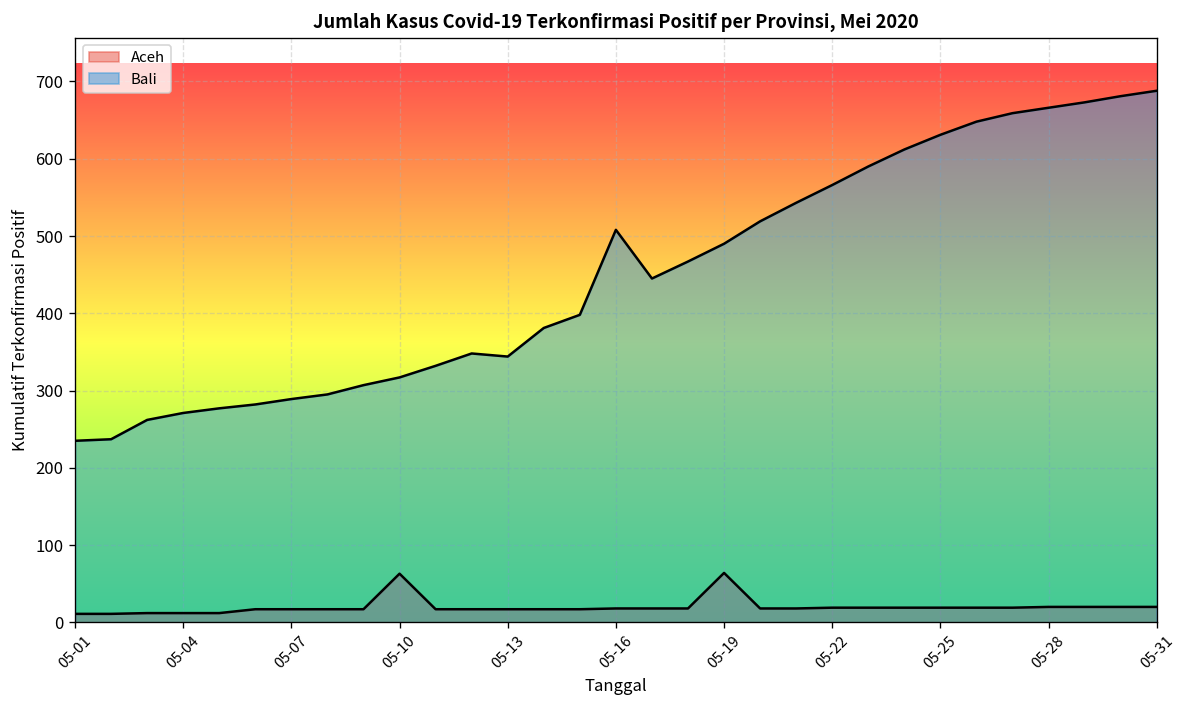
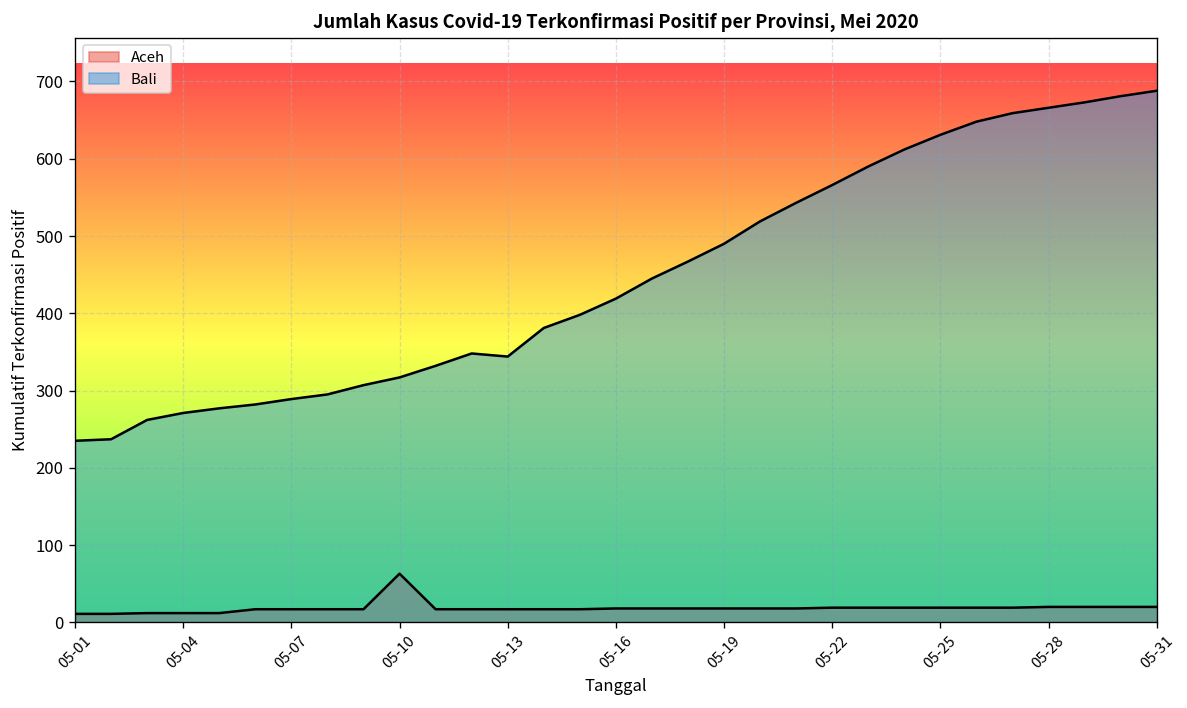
  {
    "Aceh": {
      "05-01": 10,
      "05-04": 10,
      "05-07": 20,
      "05-10": 60,
      "05-13": 20,
      "05-16": 20,
-     "05-19": 60,
+     "05-19": 20,
      "05-22": 20,
      "05-25": 20,
      "05-28": 20,
      "05-31": 20
    },
    "Bali": {
      "05-01": 240,
      "05-04": 270,
      "05-07": 290,
      "05-10": 320,
      "05-13": 340,
-     "05-16": 510,
+     "05-16": 420,
      "05-19": 490,
      "05-22": 570,
      "05-25": 630,
      "05-28": 670,
      "05-31": 690
    }
  }
